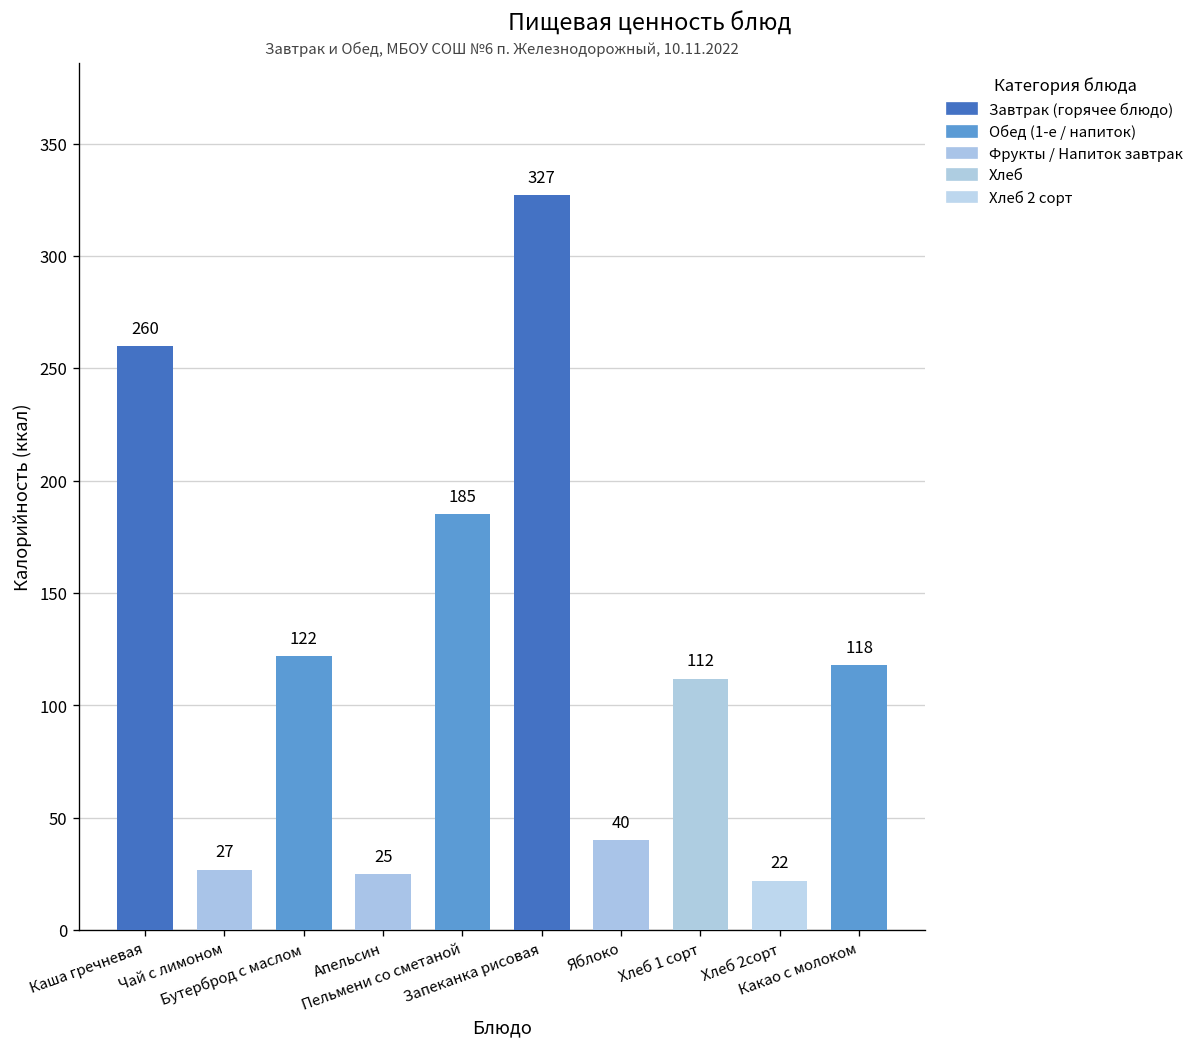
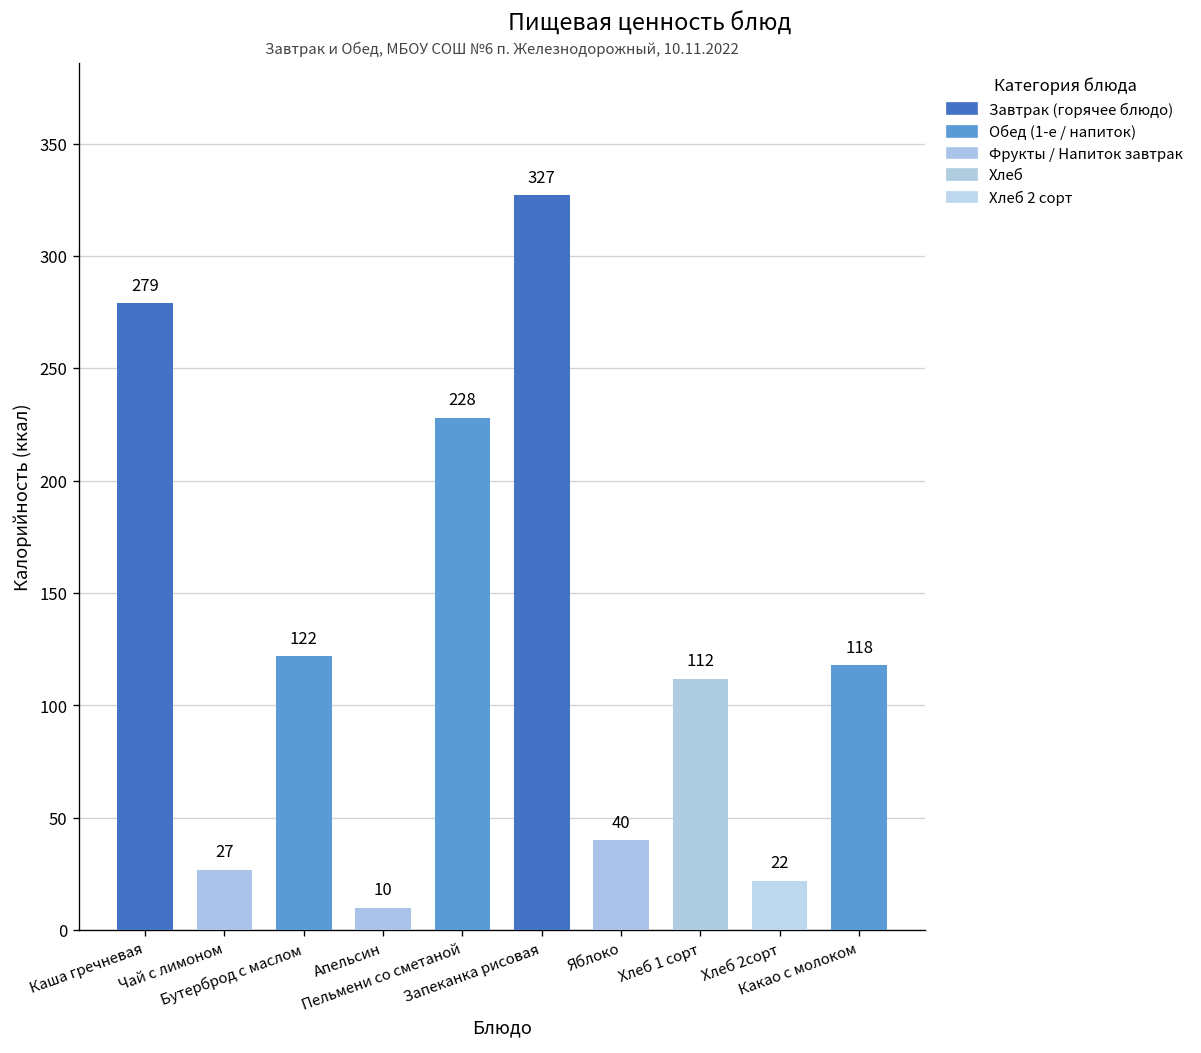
  {
-   "Каша гречневая": 260,
+   "Каша гречневая": 279,
    "Чай с лимоном": 27,
    "Бутерброд с маслом": 122,
-   "Апельсин": 25,
-   "Пельмени со сметаной": 185,
+   "Апельсин": 10,
+   "Пельмени со сметаной": 228,
    "Запеканка рисовая": 327,
    "Яблоко": 40,
    "Хлеб 1 сорт": 112,
    "Хлеб 2сорт": 22,
    "Какао с молоком": 118
  }
